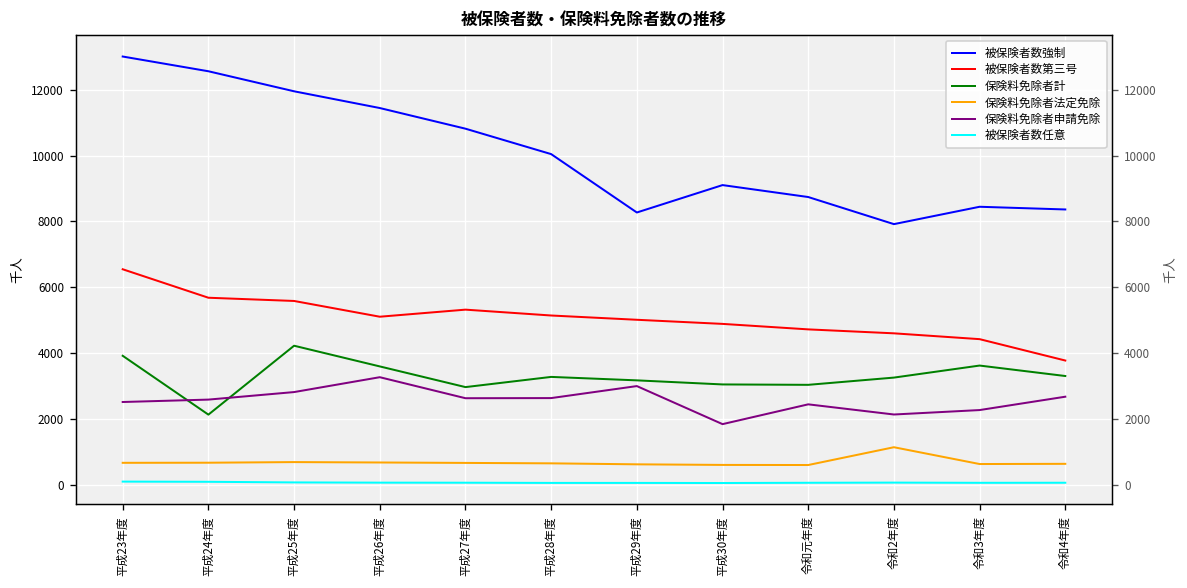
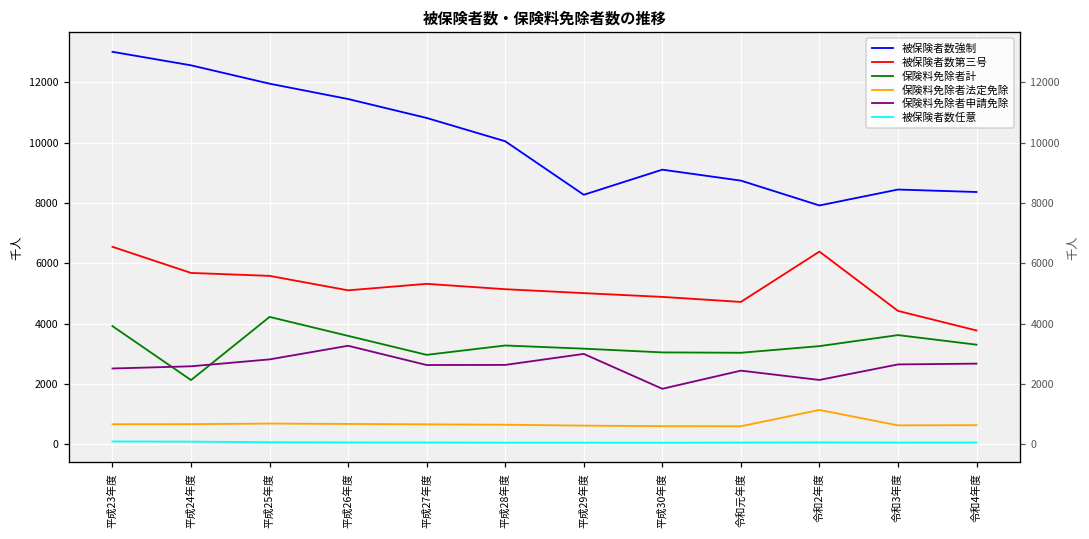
  {
    "被保険者数強制": {
      "平成23年度": 13000,
      "平成24年度": 12600,
      "平成25年度": 12000,
      "平成26年度": 11400,
      "平成27年度": 10800,
      "平成28年度": 10000,
      "平成29年度": 8300,
      "平成30年度": 9100,
      "令和元年度": 8700,
      "令和2年度": 7900,
      "令和3年度": 8400,
      "令和4年度": 8400
    },
    "被保険者数第三号": {
      "平成23年度": 6500,
      "平成24年度": 5700,
      "平成25年度": 5600,
      "平成26年度": 5100,
      "平成27年度": 5300,
      "平成28年度": 5100,
      "平成29年度": 5000,
      "平成30年度": 4900,
      "令和元年度": 4700,
-     "令和2年度": 4600,
+     "令和2年度": 6400,
      "令和3年度": 4400,
      "令和4年度": 3800
    },
    "保険料免除者計": {
      "平成23年度": 3900,
      "平成24年度": 2100,
      "平成25年度": 4200,
      "平成26年度": 3600,
      "平成27年度": 3000,
      "平成28年度": 3300,
      "平成29年度": 3200,
      "平成30年度": 3000,
      "令和元年度": 3000,
      "令和2年度": 3300,
      "令和3年度": 3600,
      "令和4年度": 3300
    },
    "保険料免除者法定免除": {
      "平成23年度": 700,
      "平成24年度": 700,
      "平成25年度": 700,
      "平成26年度": 700,
      "平成27年度": 700,
      "平成28年度": 600,
      "平成29年度": 600,
      "平成30年度": 600,
      "令和元年度": 600,
      "令和2年度": 1100,
      "令和3年度": 600,
      "令和4年度": 600
    },
    "保険料免除者申請免除": {
      "平成23年度": 2500,
      "平成24年度": 2600,
      "平成25年度": 2800,
      "平成26年度": 3300,
      "平成27年度": 2600,
      "平成28年度": 2600,
      "平成29年度": 3000,
      "平成30年度": 1800,
      "令和元年度": 2400,
      "令和2年度": 2100,
-     "令和3年度": 2300,
+     "令和3年度": 2600,
      "令和4年度": 2700
    },
    "被保険者数任意": {
      "平成23年度": 100,
      "平成24年度": 100,
      "平成25年度": 100,
      "平成26年度": 100,
      "平成27年度": 100,
      "平成28年度": 0,
      "平成29年度": 0,
      "平成30年度": 0,
      "令和元年度": 100,
      "令和2年度": 100,
      "令和3年度": 100,
      "令和4年度": 100
    }
  }
